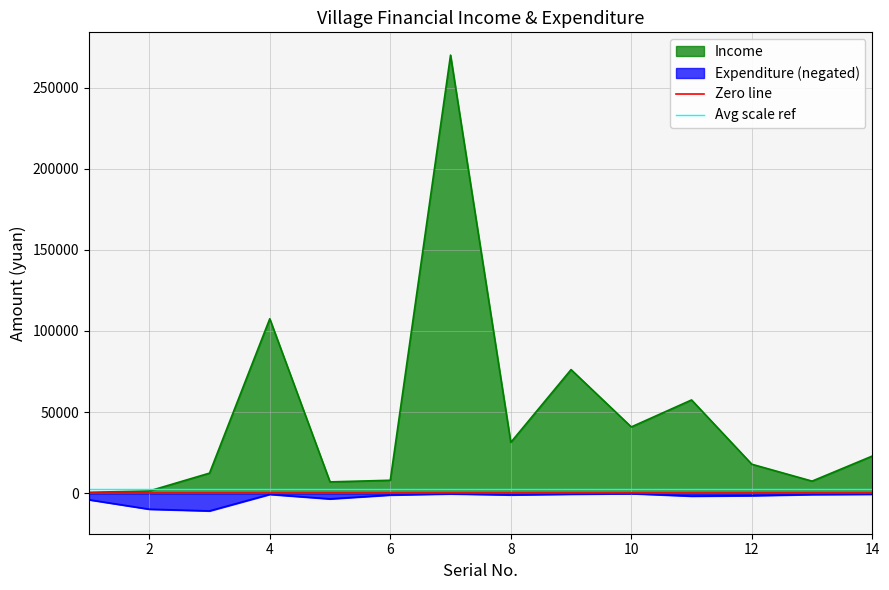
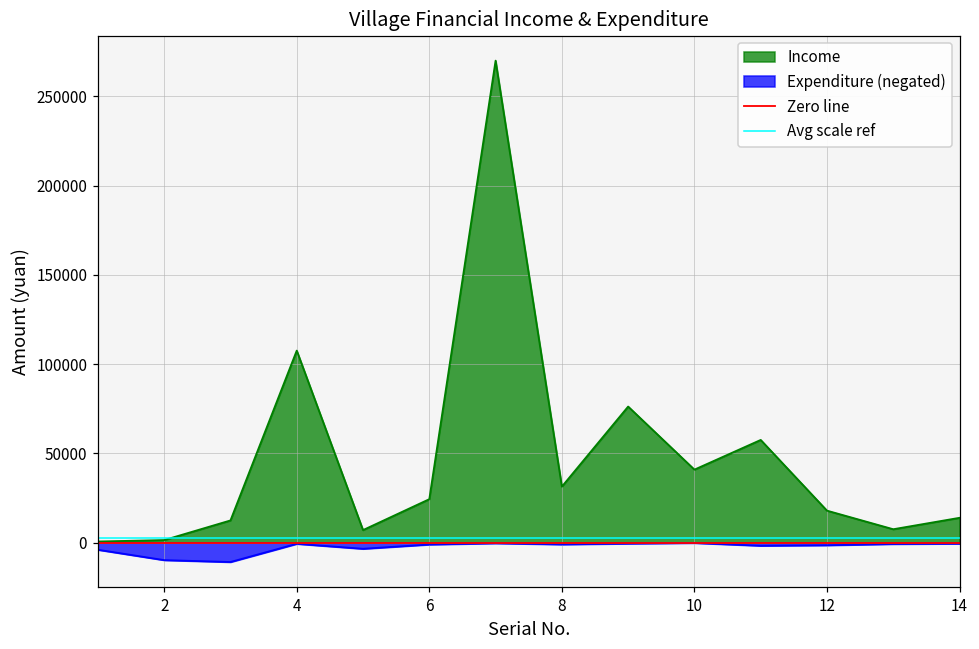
  {
    "Income": {
      "4": 108000,
-     "6": 8000,
+     "6": 24000,
      "8": 31000,
      "10": 41000,
      "12": 18000,
-     "14": 23000
+     "14": 14000
    }
  }
